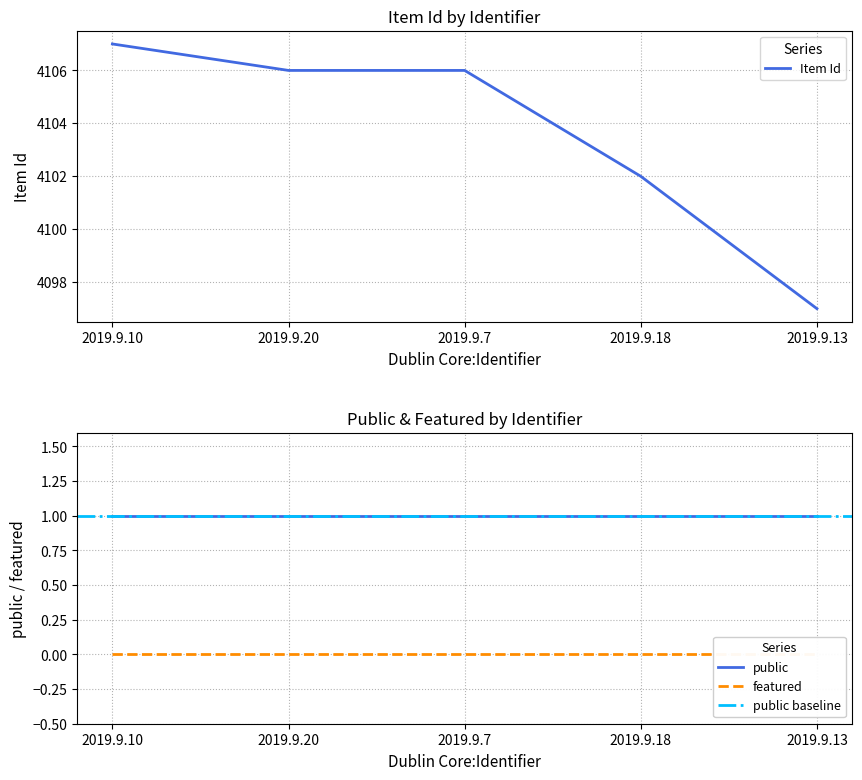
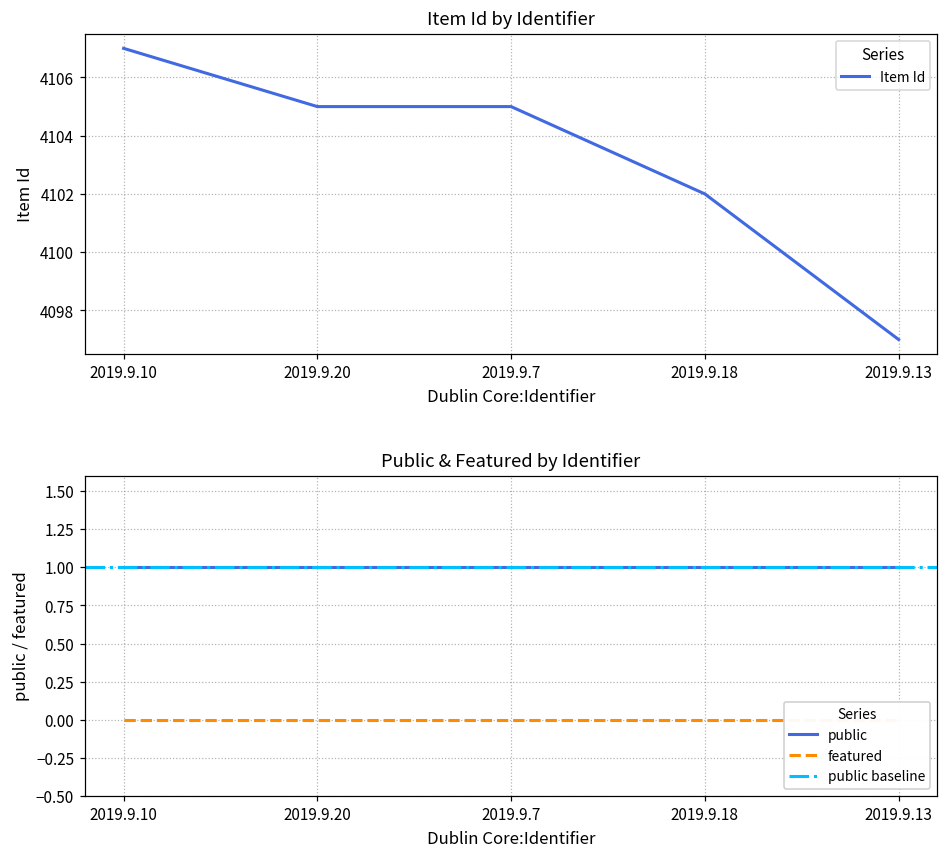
  {
    "Item Id by Identifier": {
      "2019.9.10": 4107,
-     "2019.9.20": 4106,
-     "2019.9.7": 4106,
+     "2019.9.20": 4105,
+     "2019.9.7": 4105,
      "2019.9.18": 4102,
      "2019.9.13": 4097
    },
    "Public & Featured by Identifier": {
      "public": {
        "2019.9.10": 1.00,
        "2019.9.20": 1.00,
        "2019.9.7": 1.00,
        "2019.9.18": 1.00,
        "2019.9.13": 1.00
      },
      "featured": {
        "2019.9.10": 0.00,
        "2019.9.20": 0.00,
        "2019.9.7": 0.00,
        "2019.9.18": 0.00
      }
    }
  }
